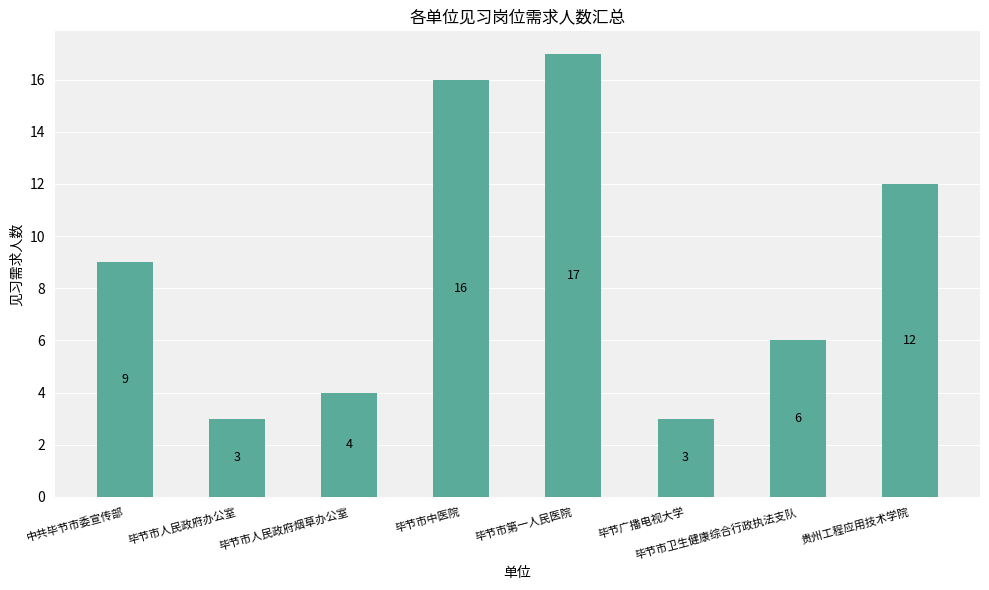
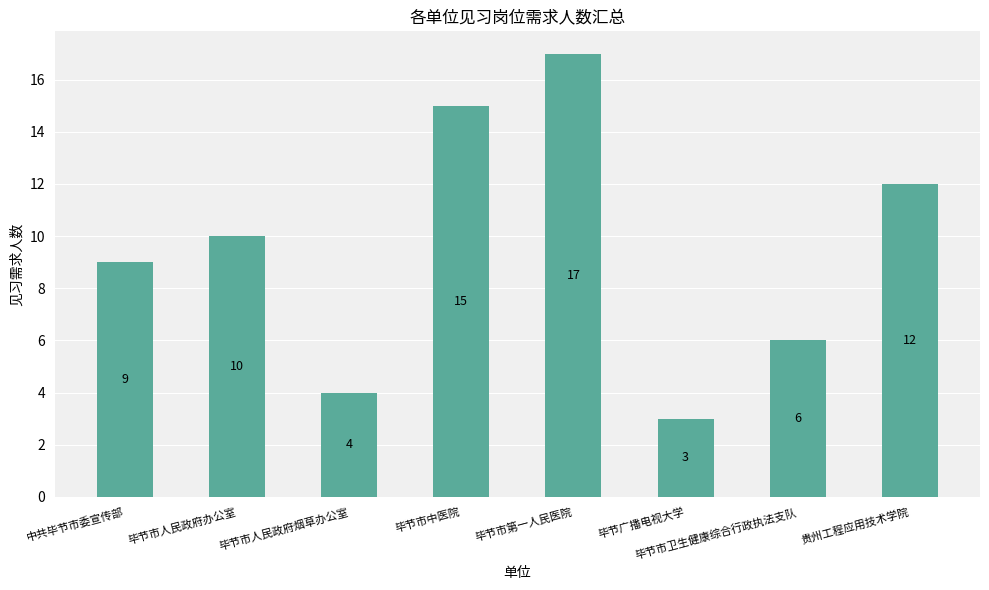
  {
    "中共毕节市委宣传部": 9,
-   "毕节市人民政府办公室": 3,
+   "毕节市人民政府办公室": 10,
    "毕节市人民政府烟草办公室": 4,
-   "毕节市中医院": 16,
+   "毕节市中医院": 15,
    "毕节市第一人民医院": 17,
    "毕节广播电视大学": 3,
    "毕节市卫生健康综合行政执法支队": 6,
    "贵州工程应用技术学院": 12
  }
